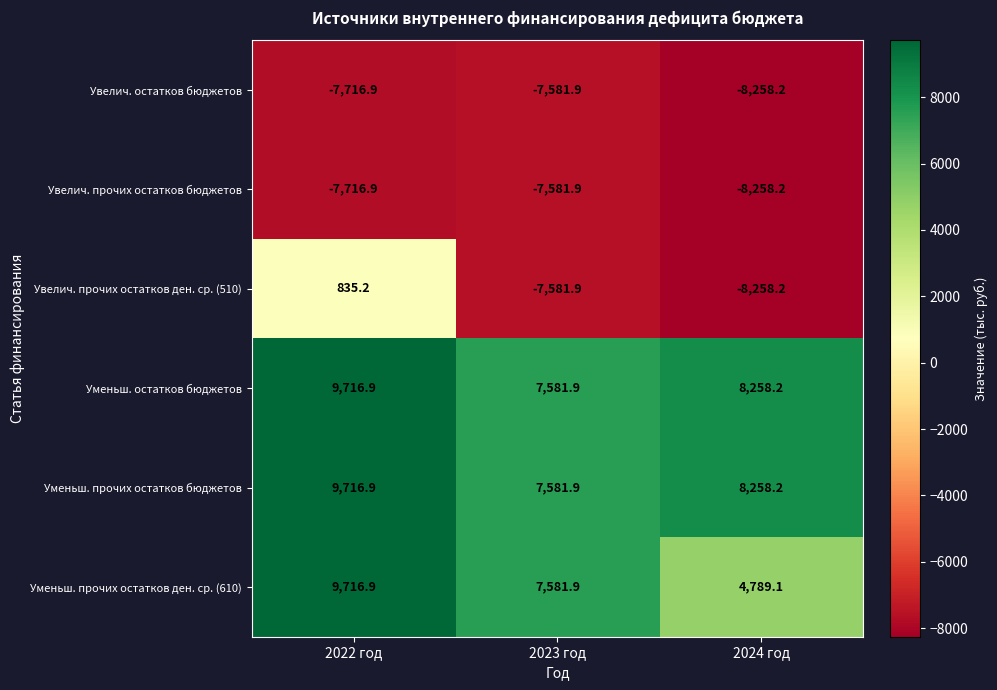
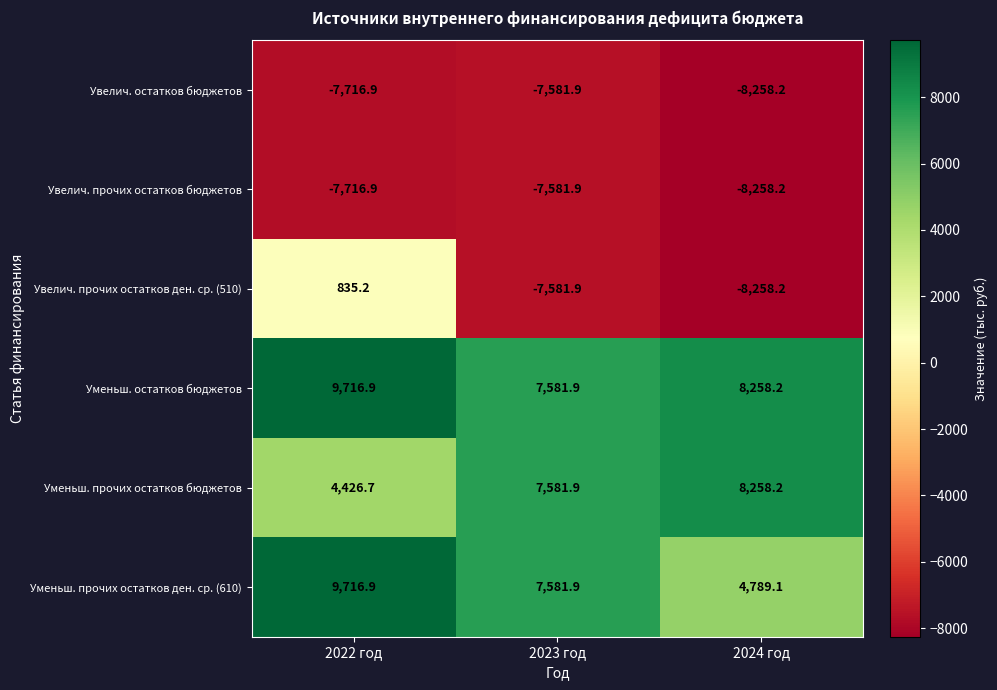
  {
    "Увелич. остатков бюджетов": {
      "2022 год": "-7,716.9",
      "2023 год": "-7,581.9",
      "2024 год": "-8,258.2"
    },
    "Увелич. прочих остатков бюджетов": {
      "2022 год": "-7,716.9",
      "2023 год": "-7,581.9",
      "2024 год": "-8,258.2"
    },
    "Увелич. прочих остатков ден. ср. (510)": {
      "2022 год": "835.2",
      "2023 год": "-7,581.9",
      "2024 год": "-8,258.2"
    },
    "Уменьш. остатков бюджетов": {
      "2022 год": "9,716.9",
      "2023 год": "7,581.9",
      "2024 год": "8,258.2"
    },
    "Уменьш. прочих остатков бюджетов": {
-     "2022 год": "9,716.9",
+     "2022 год": "4,426.7",
      "2023 год": "7,581.9",
      "2024 год": "8,258.2"
    },
    "Уменьш. прочих остатков ден. ср. (610)": {
      "2022 год": "9,716.9",
      "2023 год": "7,581.9",
      "2024 год": "4,789.1"
    }
  }
